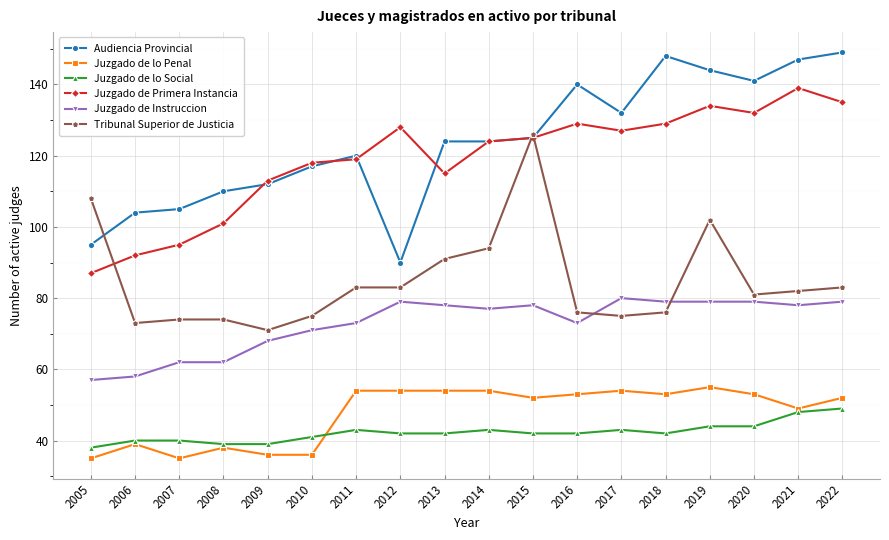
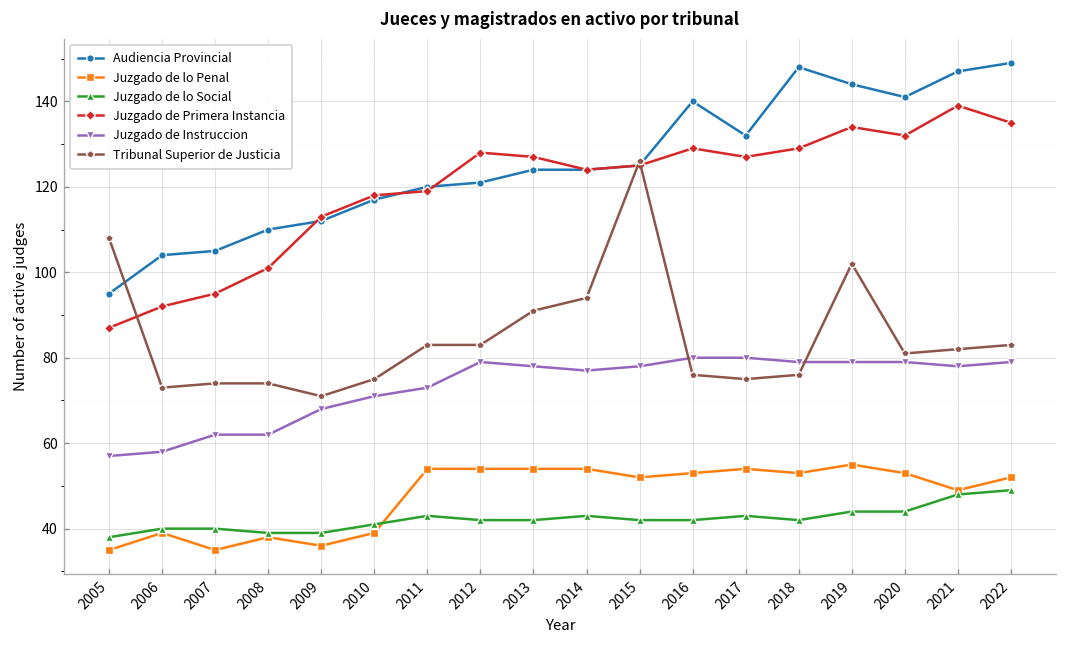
  {
    "Audiencia Provincial": {
      "2005": 95,
      "2006": 104,
      "2007": 105,
      "2008": 110,
      "2009": 112,
      "2010": 117,
      "2011": 120,
-     "2012": 90,
+     "2012": 121,
      "2013": 124,
      "2016": 140,
      "2017": 132,
      "2018": 148,
      "2019": 144,
      "2020": 141,
      "2021": 147,
      "2022": 149
    },
    "Juzgado de lo Penal": {
      "2005": 35,
      "2006": 39,
      "2007": 35,
      "2008": 38,
      "2009": 36,
-     "2010": 36,
+     "2010": 39,
      "2011": 54,
      "2012": 54,
      "2013": 54,
      "2014": 54,
      "2015": 52,
      "2016": 53,
      "2017": 54,
      "2018": 53,
      "2019": 55,
      "2020": 53,
      "2021": 49,
      "2022": 52
    },
    "Juzgado de lo Social": {
      "2005": 38,
      "2006": 40,
      "2007": 40,
      "2008": 39,
      "2009": 39,
      "2010": 41,
      "2011": 43,
      "2012": 42,
      "2013": 42,
      "2014": 43,
      "2015": 42,
      "2016": 42,
      "2017": 43,
      "2018": 42,
      "2019": 44,
      "2020": 44,
      "2021": 48,
      "2022": 49
    },
    "Juzgado de Primera Instancia": {
      "2005": 87,
      "2006": 92,
      "2007": 95,
      "2008": 101,
      "2009": 113,
      "2010": 118,
      "2011": 119,
      "2012": 128,
-     "2013": 115,
+     "2013": 127,
      "2016": 129,
      "2017": 127,
      "2018": 129,
      "2019": 134,
      "2020": 132,
      "2021": 139,
      "2022": 135
    },
    "Juzgado de Instruccion": {
      "2005": 57,
      "2006": 58,
      "2007": 62,
      "2008": 62,
      "2009": 68,
      "2010": 71,
      "2011": 73,
      "2012": 79,
      "2013": 78,
      "2014": 77,
      "2015": 78,
-     "2016": 73,
+     "2016": 80,
      "2017": 80,
      "2018": 79,
      "2019": 79,
      "2020": 79,
      "2021": 78,
      "2022": 79
    },
    "Tribunal Superior de Justicia": {
      "2005": 108,
      "2006": 73,
      "2007": 74,
      "2008": 74,
      "2009": 71,
      "2010": 75,
      "2011": 83,
      "2012": 83,
      "2013": 91,
      "2014": 94,
      "2015": 126,
      "2016": 76,
      "2017": 75,
      "2018": 76,
      "2019": 102,
      "2020": 81,
      "2021": 82,
      "2022": 83
    }
  }
